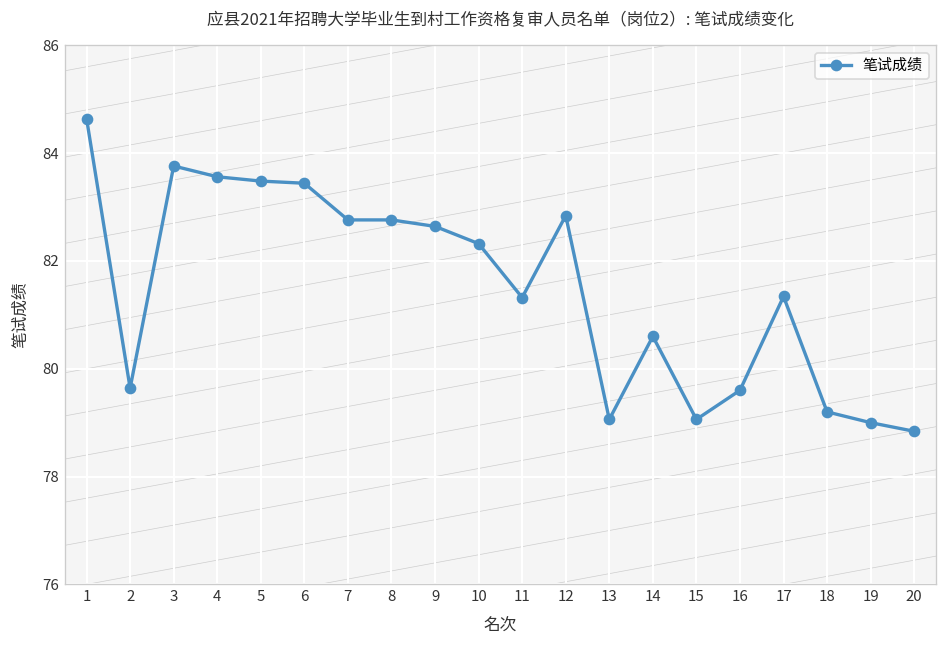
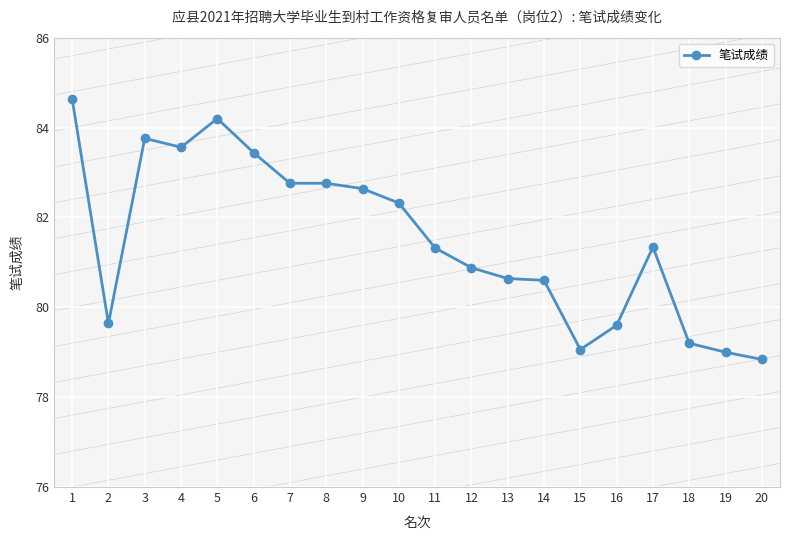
  {
    "1": 84.6,
    "2": 79.6,
    "3": 83.8,
    "4": 83.6,
-   "5": 83.5,
+   "5": 84.2,
    "6": 83.4,
    "7": 82.8,
    "8": 82.8,
    "9": 82.6,
    "10": 82.3,
    "11": 81.3,
-   "12": 82.8,
-   "13": 79.1,
+   "12": 80.9,
+   "13": 80.6,
    "14": 80.6,
    "15": 79.1,
    "16": 79.6,
    "17": 81.3,
    "18": 79.2,
    "19": 79.0,
    "20": 78.8
  }
